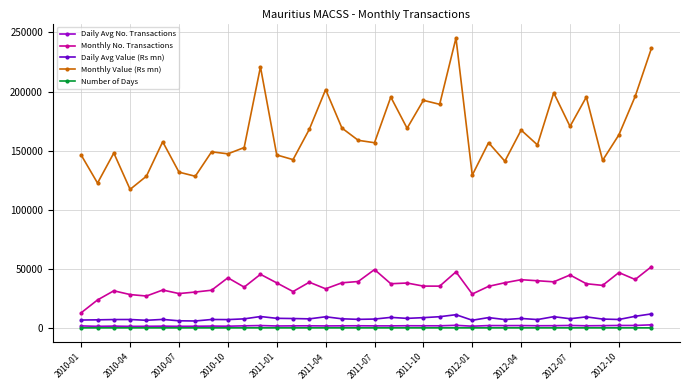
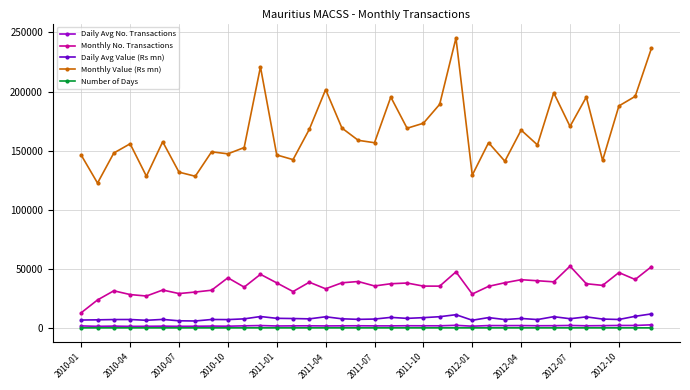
  {
    "Monthly No. Transactions": {
      "2010-01": 13000,
      "2010-04": 28000,
      "2010-07": 29000,
      "2010-10": 42000,
      "2011-01": 38000,
      "2011-04": 33000,
-     "2011-07": 49000,
+     "2011-07": 35000,
      "2011-10": 35000,
      "2012-01": 29000,
      "2012-04": 41000,
-     "2012-07": 45000,
+     "2012-07": 52000,
      "2012-10": 47000
    },
    "Monthly Value (Rs mn)": {
      "2010-01": 146000,
-     "2010-04": 117000,
+     "2010-04": 156000,
      "2010-07": 132000,
      "2010-10": 147000,
      "2011-01": 146000,
      "2011-04": 202000,
      "2011-07": 157000,
-     "2011-10": 193000,
+     "2011-10": 173000,
      "2012-01": 129000,
      "2012-04": 167000,
      "2012-07": 170000,
-     "2012-10": 163000
+     "2012-10": 188000
    }
  }
